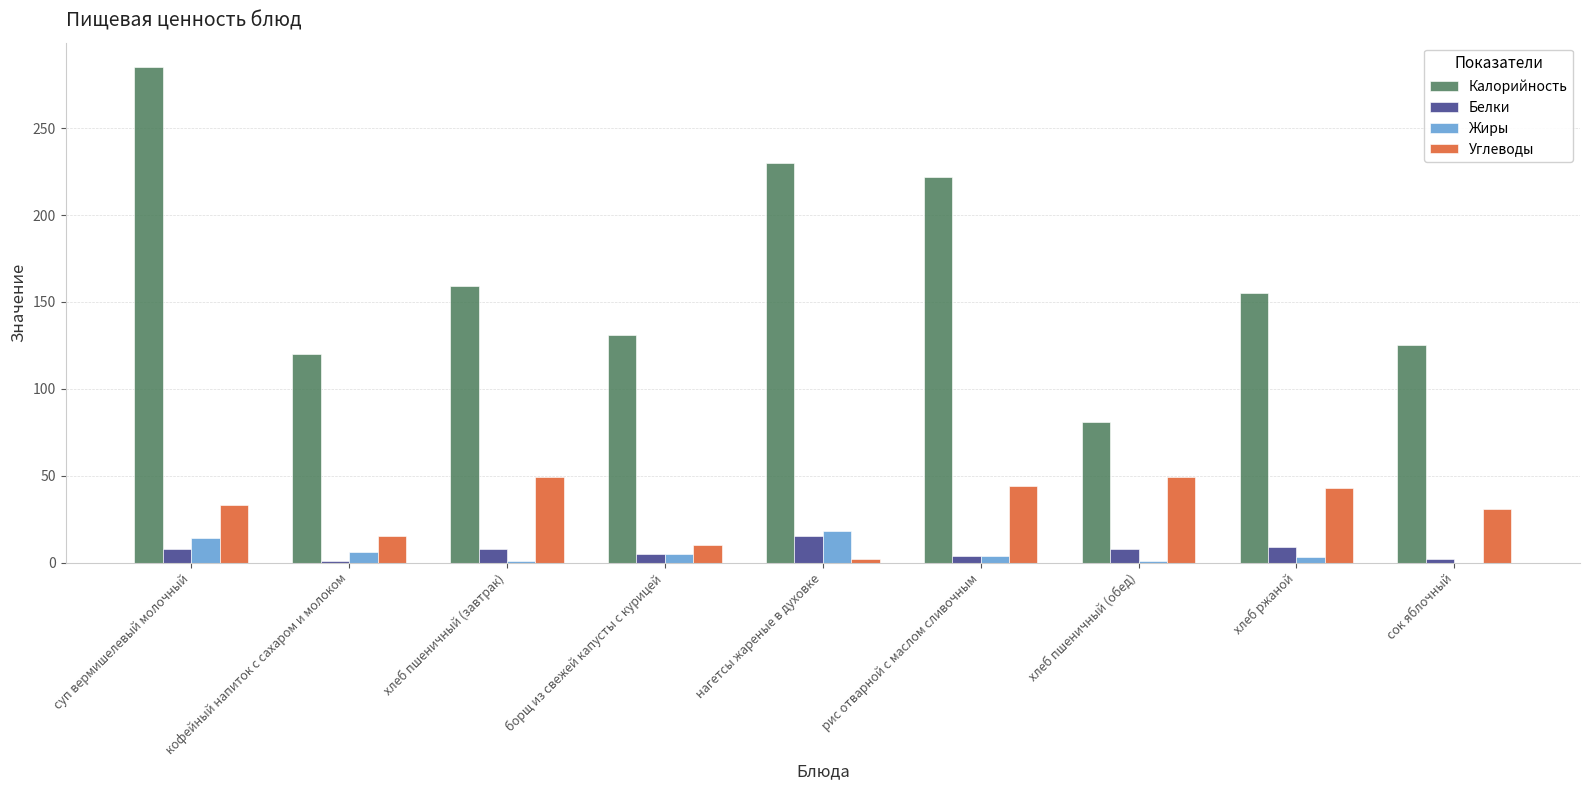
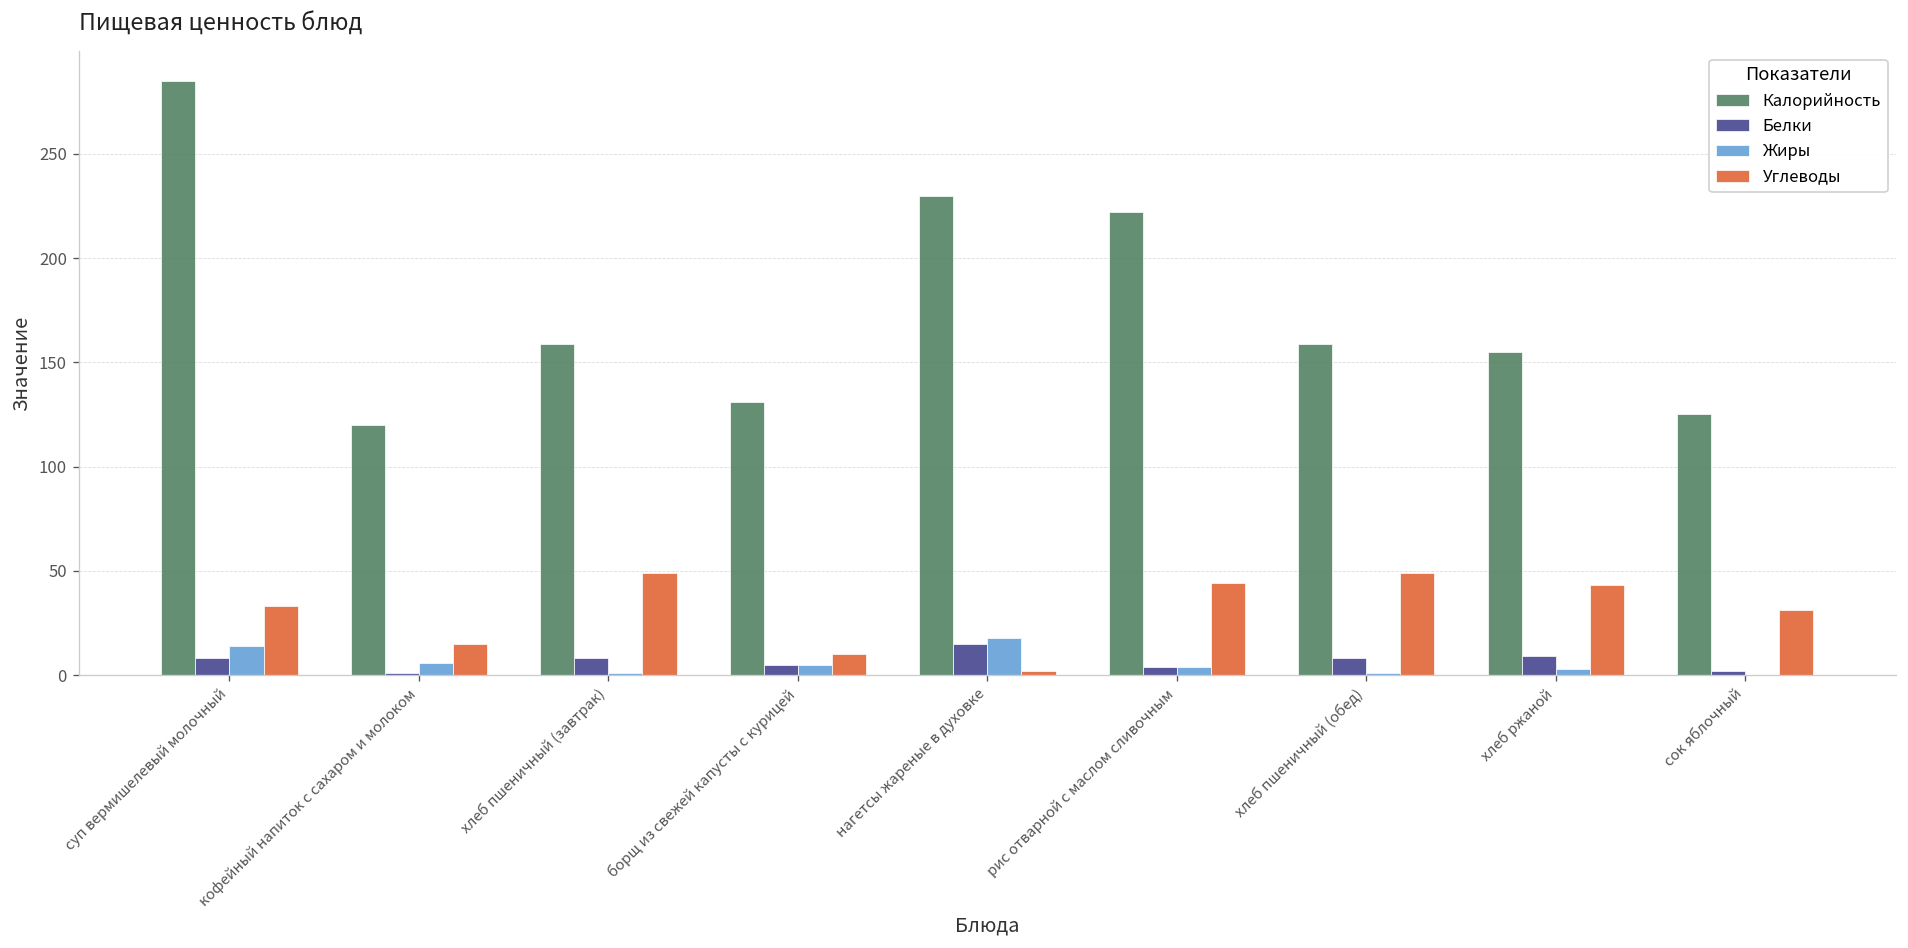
  {
    "Калорийность": {
      "суп вермишелевый молочный": 285,
      "кофейный напиток с сахаром и молоком": 120,
      "хлеб пшеничный (завтрак)": 159,
      "борщ из свежей капусты с курицей": 131,
      "нагетсы жареные в духовке": 230,
      "рис отварной с маслом сливочным": 222,
-     "хлеб пшеничный (обед)": 81,
+     "хлеб пшеничный (обед)": 159,
      "хлеб ржаной": 155,
      "сок яблочный": 125
    },
    "Белки": {
      "суп вермишелевый молочный": 8,
      "хлеб пшеничный (завтрак)": 8,
      "борщ из свежей капусты с курицей": 5,
      "нагетсы жареные в духовке": 15,
      "рис отварной с маслом сливочным": 4,
      "хлеб пшеничный (обед)": 8,
      "хлеб ржаной": 9,
      "сок яблочный": 2
    },
    "Жиры": {
      "суп вермишелевый молочный": 14,
      "кофейный напиток с сахаром и молоком": 6,
      "борщ из свежей капусты с курицей": 5,
      "нагетсы жареные в духовке": 18,
      "рис отварной с маслом сливочным": 4,
      "хлеб ржаной": 3,
      "сок яблочный": 0
    },
    "Углеводы": {
      "суп вермишелевый молочный": 33,
      "кофейный напиток с сахаром и молоком": 15,
      "хлеб пшеничный (завтрак)": 49,
      "борщ из свежей капусты с курицей": 10,
      "нагетсы жареные в духовке": 2,
      "рис отварной с маслом сливочным": 44,
      "хлеб пшеничный (обед)": 49,
      "хлеб ржаной": 43,
      "сок яблочный": 31
    }
  }
